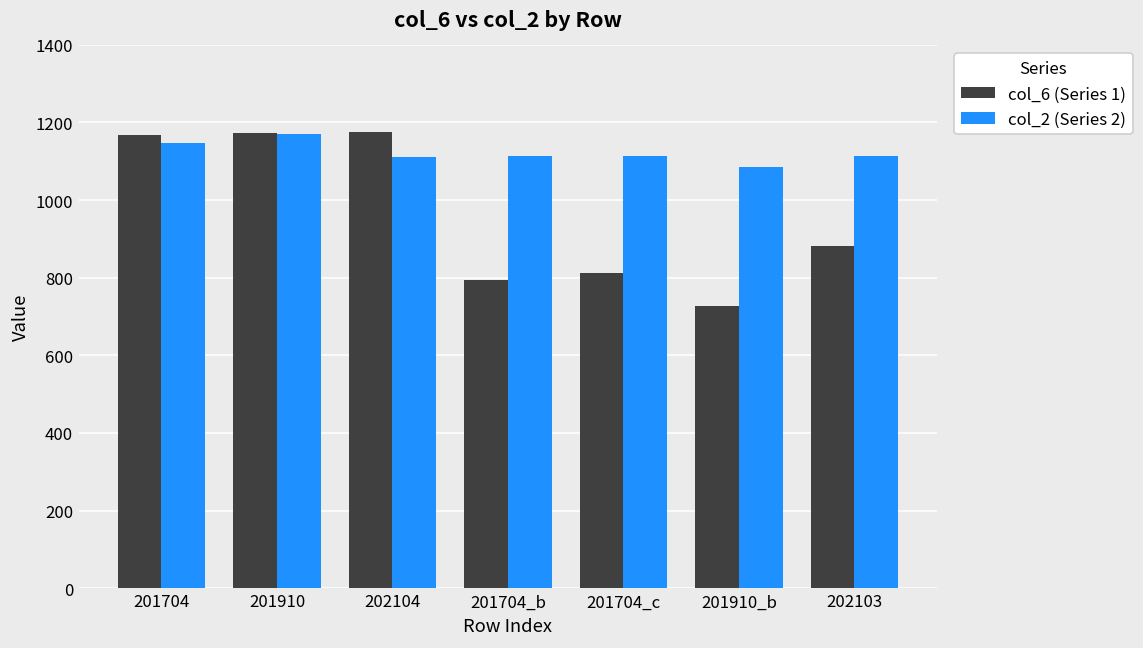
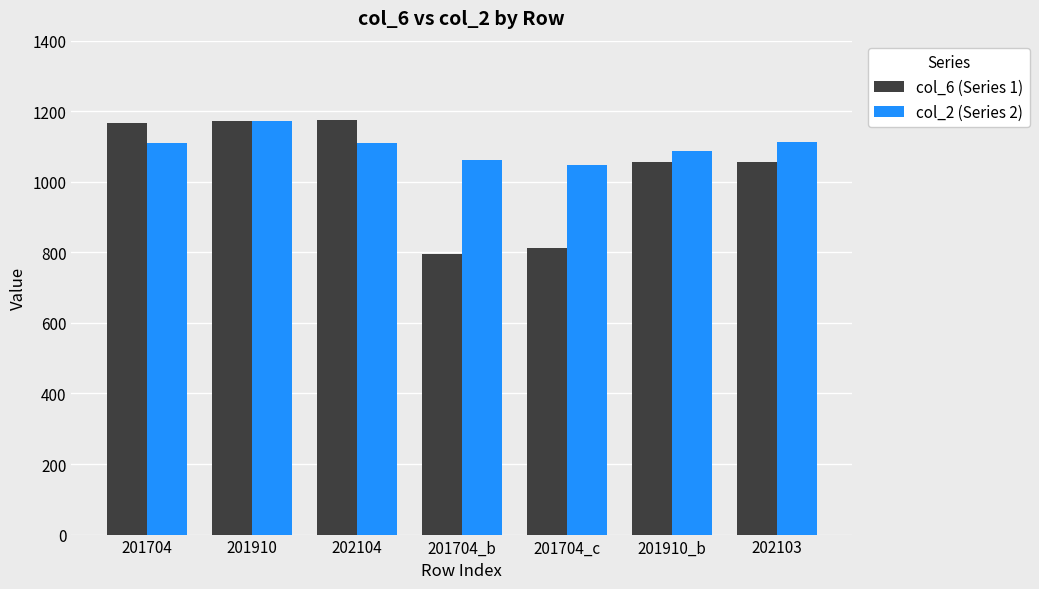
  {
    "col_6 (Series 1)": {
      "201704": 1170,
      "201910": 1170,
      "202104": 1180,
      "201704_b": 790,
      "201704_c": 810,
-     "201910_b": 730,
-     "202103": 880
+     "201910_b": 1060,
+     "202103": 1060
    },
    "col_2 (Series 2)": {
-     "201704": 1150,
+     "201704": 1110,
      "201910": 1170,
      "202104": 1110,
-     "201704_b": 1110,
-     "201704_c": 1110,
+     "201704_b": 1060,
+     "201704_c": 1050,
      "201910_b": 1090,
      "202103": 1110
    }
  }
